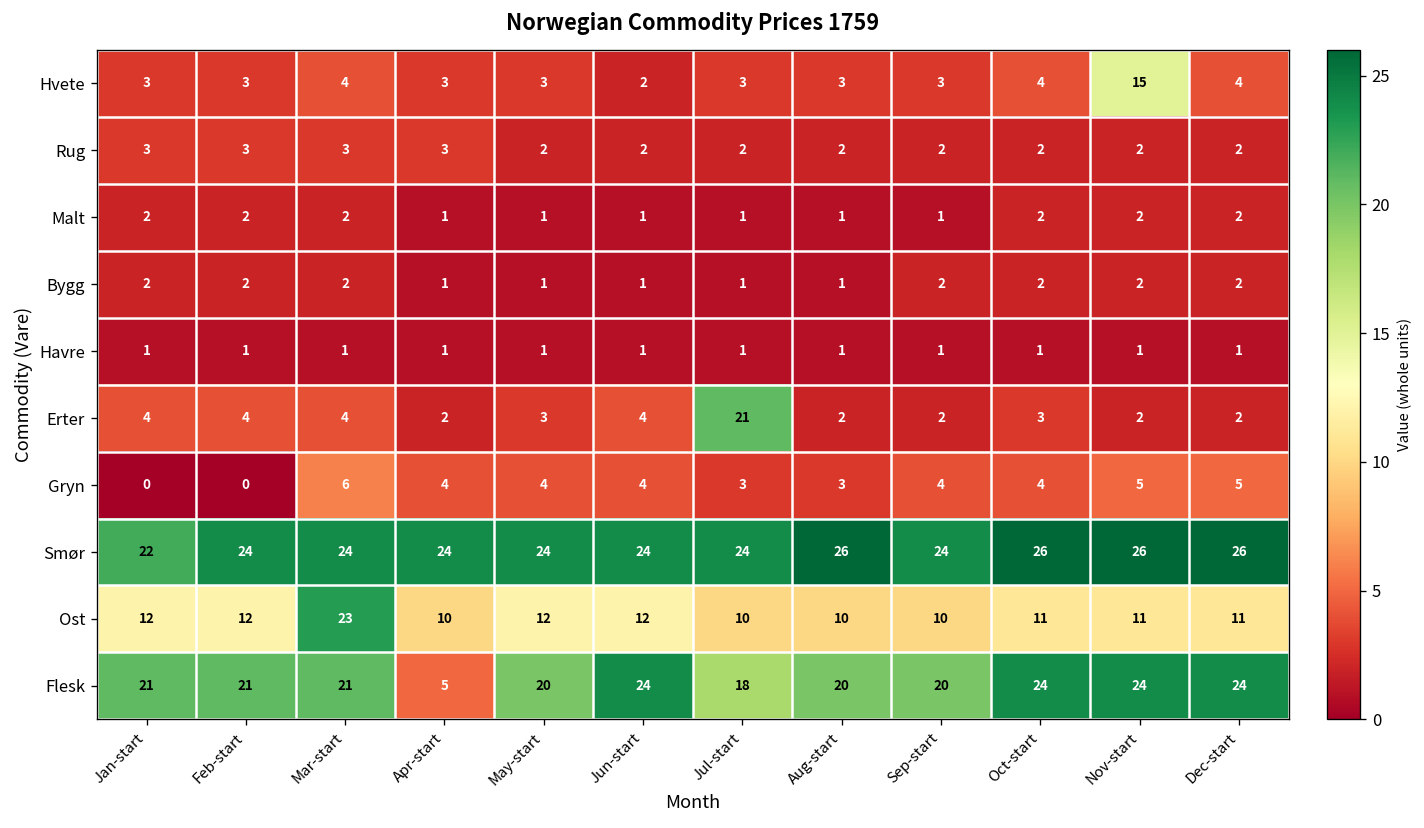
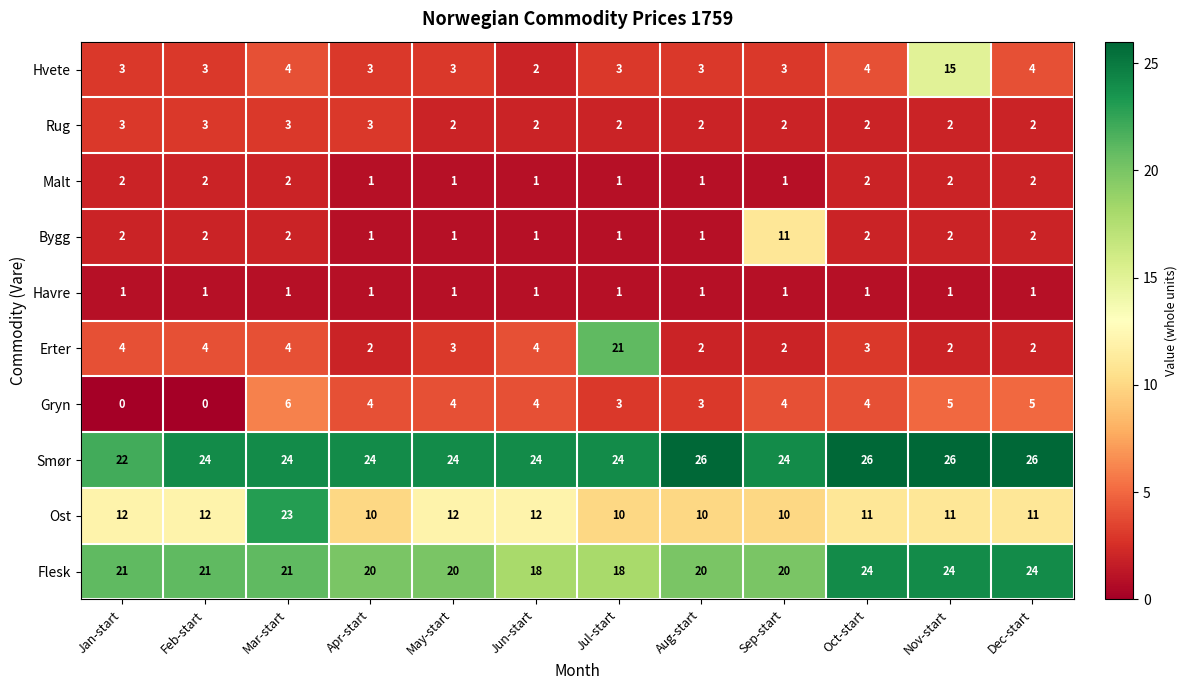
  {
    "Hvete": {
      "Jan-start": 3,
      "Feb-start": 3,
      "Mar-start": 4,
      "Apr-start": 3,
      "May-start": 3,
      "Jun-start": 2,
      "Jul-start": 3,
      "Aug-start": 3,
      "Sep-start": 3,
      "Oct-start": 4,
      "Nov-start": 15,
      "Dec-start": 4
    },
    "Rug": {
      "Jan-start": 3,
      "Feb-start": 3,
      "Mar-start": 3,
      "Apr-start": 3,
      "May-start": 2,
      "Jun-start": 2,
      "Jul-start": 2,
      "Aug-start": 2,
      "Sep-start": 2,
      "Oct-start": 2,
      "Nov-start": 2,
      "Dec-start": 2
    },
    "Malt": {
      "Jan-start": 2,
      "Feb-start": 2,
      "Mar-start": 2,
      "Apr-start": 1,
      "May-start": 1,
      "Jun-start": 1,
      "Jul-start": 1,
      "Aug-start": 1,
      "Sep-start": 1,
      "Oct-start": 2,
      "Nov-start": 2,
      "Dec-start": 2
    },
    "Bygg": {
      "Jan-start": 2,
      "Feb-start": 2,
      "Mar-start": 2,
      "Apr-start": 1,
      "May-start": 1,
      "Jun-start": 1,
      "Jul-start": 1,
      "Aug-start": 1,
-     "Sep-start": 2,
+     "Sep-start": 11,
      "Oct-start": 2,
      "Nov-start": 2,
      "Dec-start": 2
    },
    "Havre": {
      "Jan-start": 1,
      "Feb-start": 1,
      "Mar-start": 1,
      "Apr-start": 1,
      "May-start": 1,
      "Jun-start": 1,
      "Jul-start": 1,
      "Aug-start": 1,
      "Sep-start": 1,
      "Oct-start": 1,
      "Nov-start": 1,
      "Dec-start": 1
    },
    "Erter": {
      "Jan-start": 4,
      "Feb-start": 4,
      "Mar-start": 4,
      "Apr-start": 2,
      "May-start": 3,
      "Jun-start": 4,
      "Jul-start": 21,
      "Aug-start": 2,
      "Sep-start": 2,
      "Oct-start": 3,
      "Nov-start": 2,
      "Dec-start": 2
    },
    "Gryn": {
      "Jan-start": 0,
      "Feb-start": 0,
      "Mar-start": 6,
      "Apr-start": 4,
      "May-start": 4,
      "Jun-start": 4,
      "Jul-start": 3,
      "Aug-start": 3,
      "Sep-start": 4,
      "Oct-start": 4,
      "Nov-start": 5,
      "Dec-start": 5
    },
    "Smør": {
      "Jan-start": 22,
      "Feb-start": 24,
      "Mar-start": 24,
      "Apr-start": 24,
      "May-start": 24,
      "Jun-start": 24,
      "Jul-start": 24,
      "Aug-start": 26,
      "Sep-start": 24,
      "Oct-start": 26,
      "Nov-start": 26,
      "Dec-start": 26
    },
    "Ost": {
      "Jan-start": 12,
      "Feb-start": 12,
      "Mar-start": 23,
      "Apr-start": 10,
      "May-start": 12,
      "Jun-start": 12,
      "Jul-start": 10,
      "Aug-start": 10,
      "Sep-start": 10,
      "Oct-start": 11,
      "Nov-start": 11,
      "Dec-start": 11
    },
    "Flesk": {
      "Jan-start": 21,
      "Feb-start": 21,
      "Mar-start": 21,
-     "Apr-start": 5,
+     "Apr-start": 20,
      "May-start": 20,
-     "Jun-start": 24,
+     "Jun-start": 18,
      "Jul-start": 18,
      "Aug-start": 20,
      "Sep-start": 20,
      "Oct-start": 24,
      "Nov-start": 24,
      "Dec-start": 24
    }
  }
